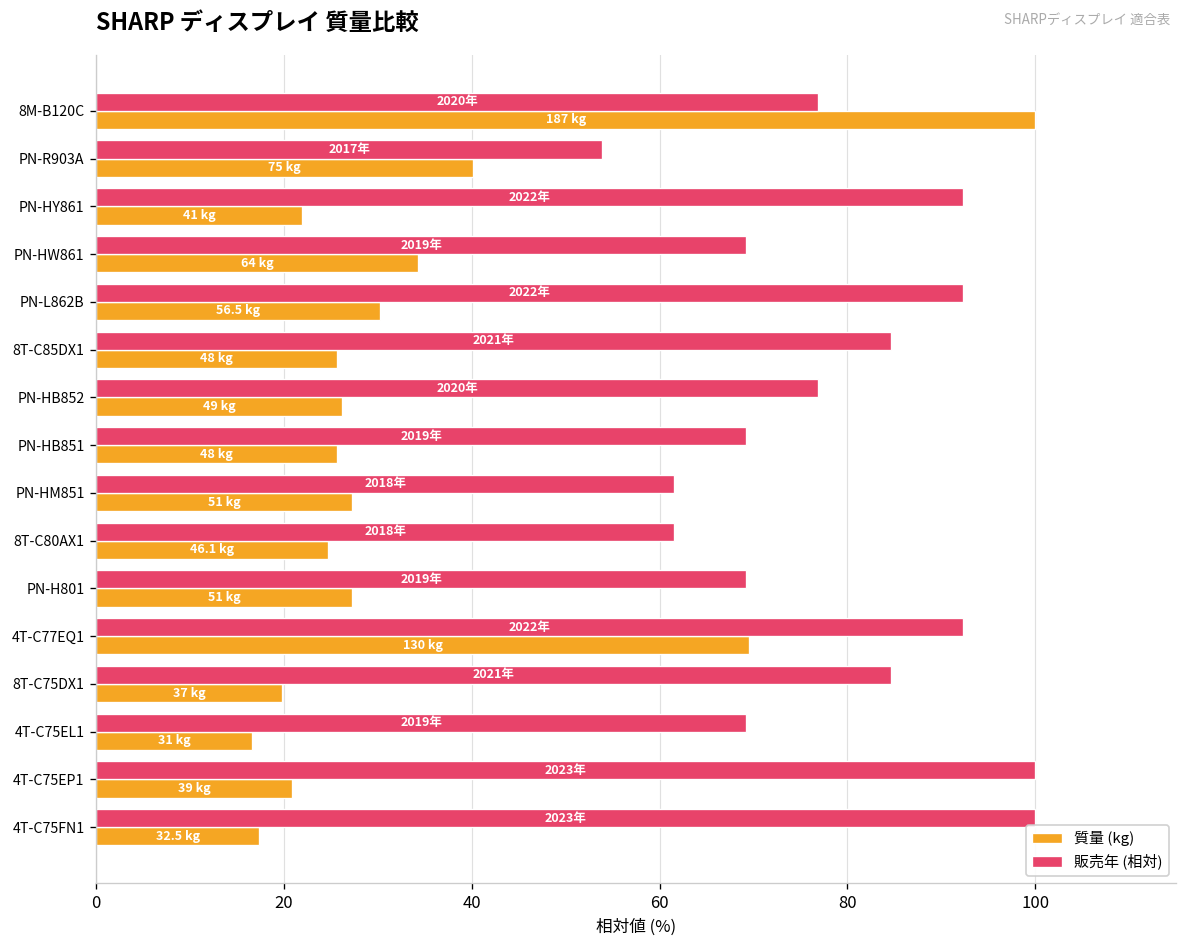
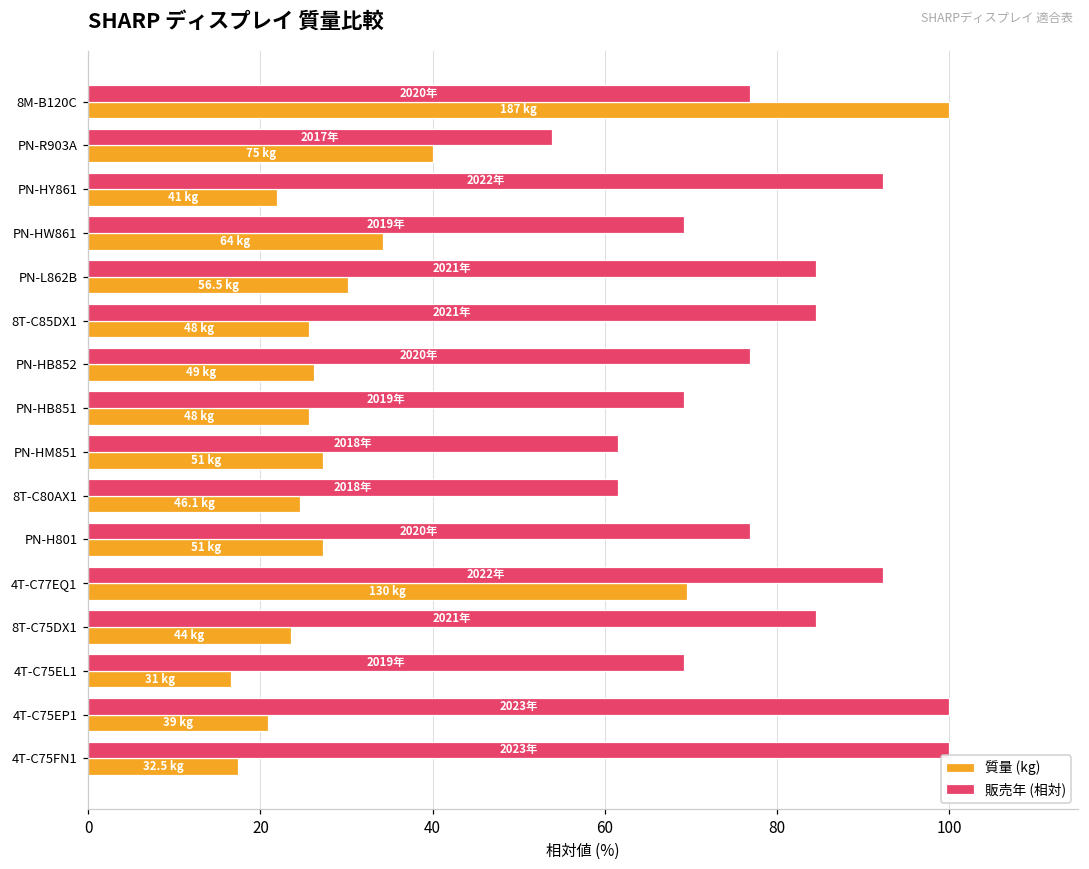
  {
    "質量 (kg)": {
-     "8T-C75DX1": "37"
+     "8T-C75DX1": "44"
    },
    "販売年 (相対)": {
-     "PN-L862B": "2022年",
-     "PN-H801": "2019年"
+     "PN-L862B": "2021年",
+     "PN-H801": "2020年"
    }
  }
